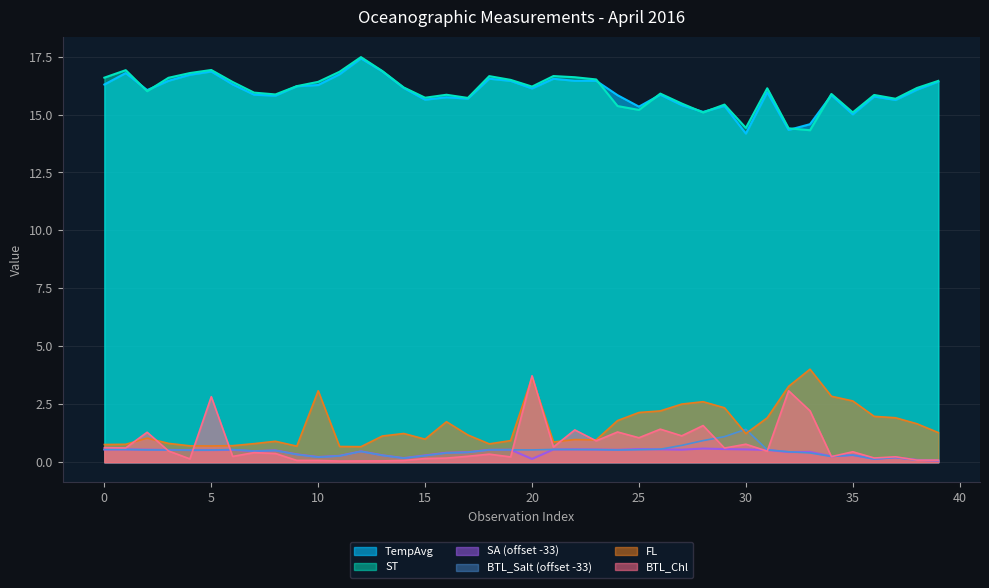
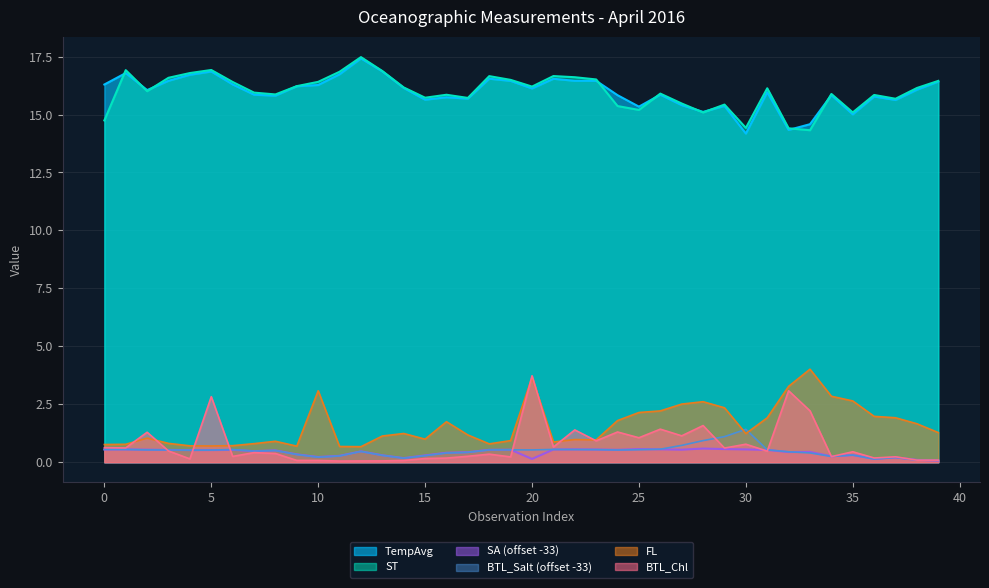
  {
    "TempAvg": {
      "0": 16.3,
      "10": 16.3,
      "25": 15.3,
      "30": 14.2
    },
    "ST": {
-     "0": 16.6,
+     "0": 14.7,
      "10": 16.4,
      "25": 15.2,
      "30": 14.4
    },
    "SA (offset -33)": {
      "20": 0.1,
      "30": 0.6
    },
    "BTL_Salt (offset -33)": {
      "20": 0.5,
      "30": 1.4
    },
    "FL": {
      "0": 0.8,
      "5": 0.7,
      "10": 3.1,
      "15": 1.0,
      "25": 2.1,
      "30": 1.2,
      "35": 2.6
    },
    "BTL_Chl": {
      "5": 2.8,
      "10": 0.1,
      "15": 0.2,
      "25": 1.1,
      "30": 0.8,
      "35": 0.5
    }
  }
